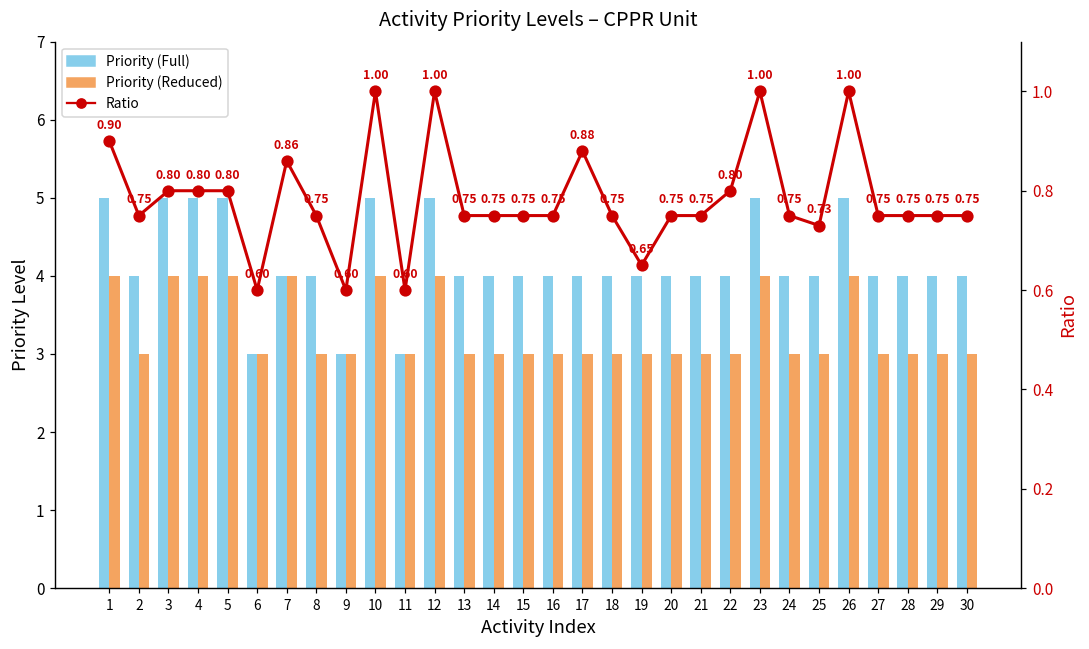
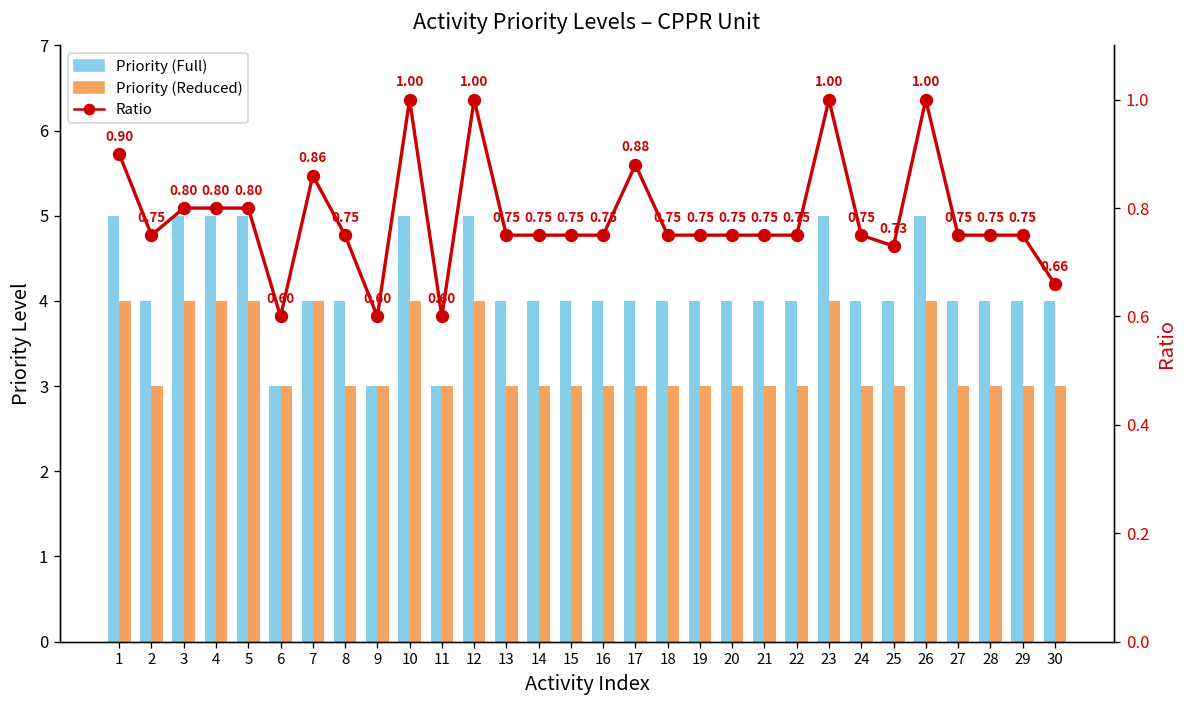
  {
    "Ratio": {
      "1": 0.90,
      "2": 0.75,
      "3": 0.80,
      "4": 0.80,
      "5": 0.80,
      "6": 0.60,
      "7": 0.86,
      "8": 0.75,
      "9": 0.60,
      "10": 1.00,
      "11": 0.60,
      "12": 1.00,
      "13": 0.75,
      "14": 0.75,
      "15": 0.75,
      "16": 0.75,
      "17": 0.88,
      "18": 0.75,
-     "19": 0.65,
+     "19": 0.75,
      "20": 0.75,
      "21": 0.75,
-     "22": 0.80,
+     "22": 0.75,
      "23": 1.00,
      "24": 0.75,
      "25": 0.73,
      "26": 1.00,
      "27": 0.75,
      "28": 0.75,
      "29": 0.75,
-     "30": 0.75
+     "30": 0.66
    }
  }
